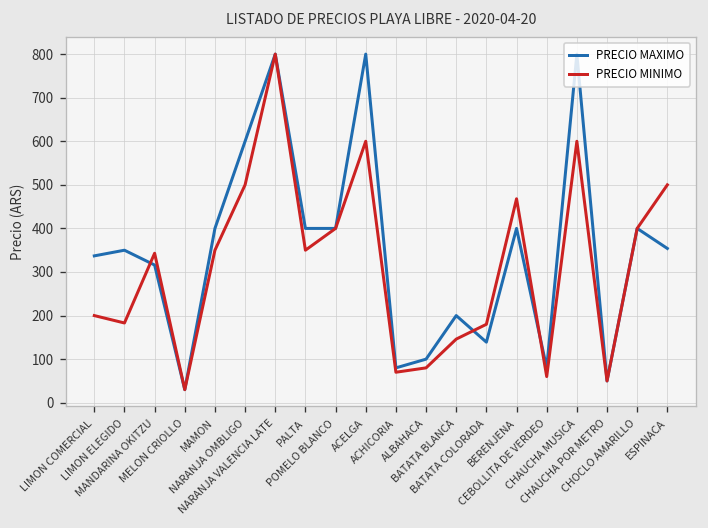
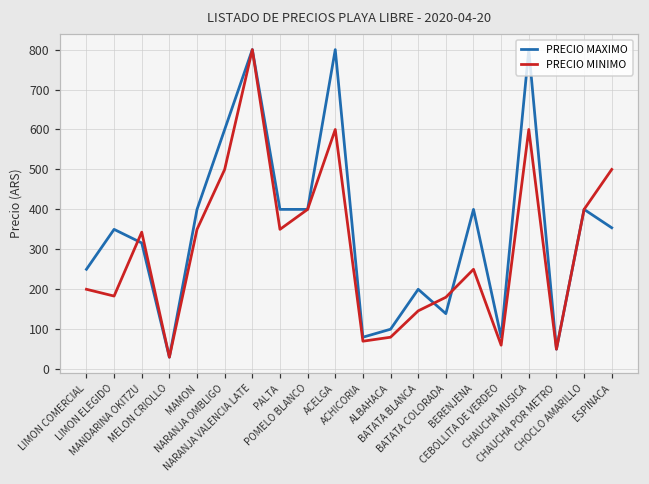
  {
    "PRECIO MAXIMO": {
-     "LIMON COMERCIAL": 340,
+     "LIMON COMERCIAL": 250,
      "LIMON ELEGIDO": 350,
      "MANDARINA OKITZU": 320,
      "MAMON": 400,
      "NARANJA OMBLIGO": 600,
      "PALTA": 400,
      "ACELGA": 800,
      "ACHICORIA": 80,
      "ALBAHACA": 100,
      "BATATA BLANCA": 200,
      "BATATA COLORADA": 140,
      "BERENJENA": 400,
      "CEBOLLITA DE VERDEO": 80,
      "ESPINACA": 350
    },
    "PRECIO MINIMO": {
      "LIMON COMERCIAL": 200,
      "LIMON ELEGIDO": 180,
      "MANDARINA OKITZU": 340,
      "MAMON": 350,
      "NARANJA OMBLIGO": 500,
      "PALTA": 350,
      "ACELGA": 600,
      "ACHICORIA": 70,
      "ALBAHACA": 80,
      "BATATA BLANCA": 150,
      "BATATA COLORADA": 180,
-     "BERENJENA": 470,
+     "BERENJENA": 250,
      "CEBOLLITA DE VERDEO": 60,
      "CHAUCHA MUSICA": 600,
      "ESPINACA": 500
    }
  }
